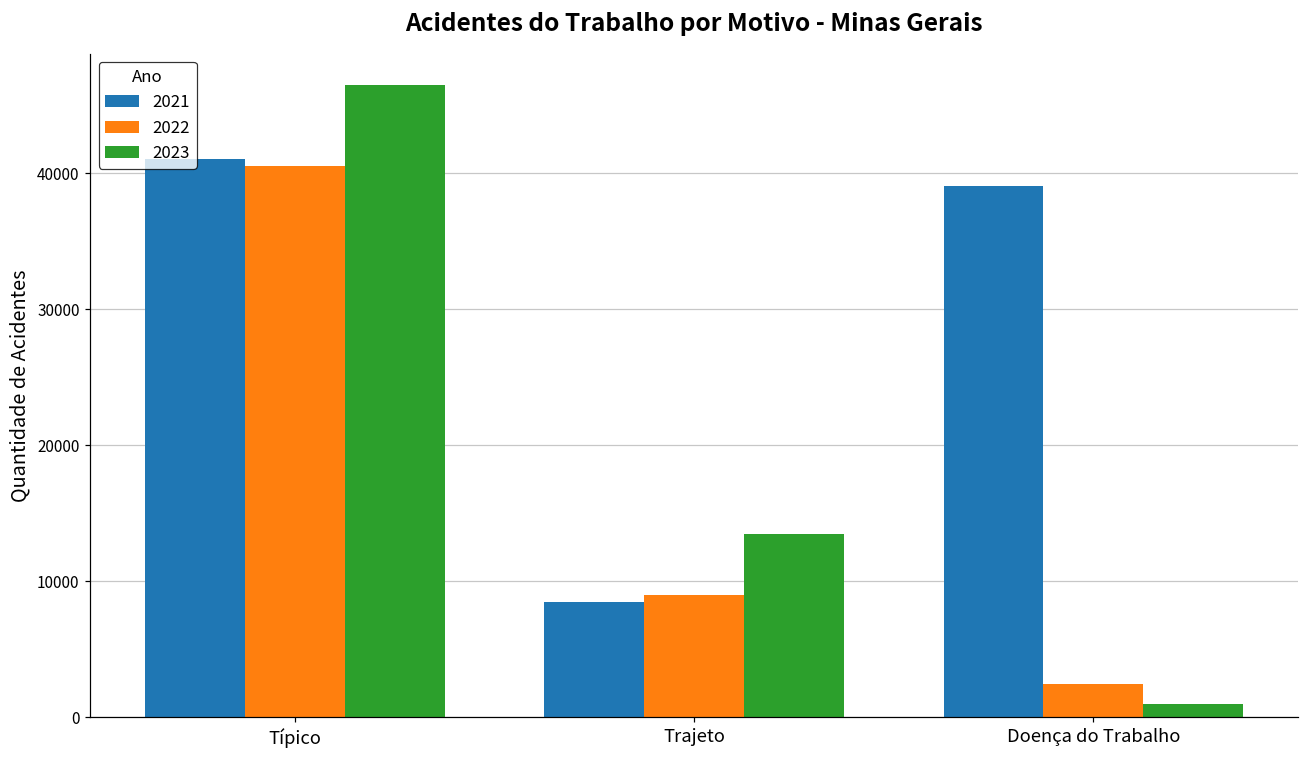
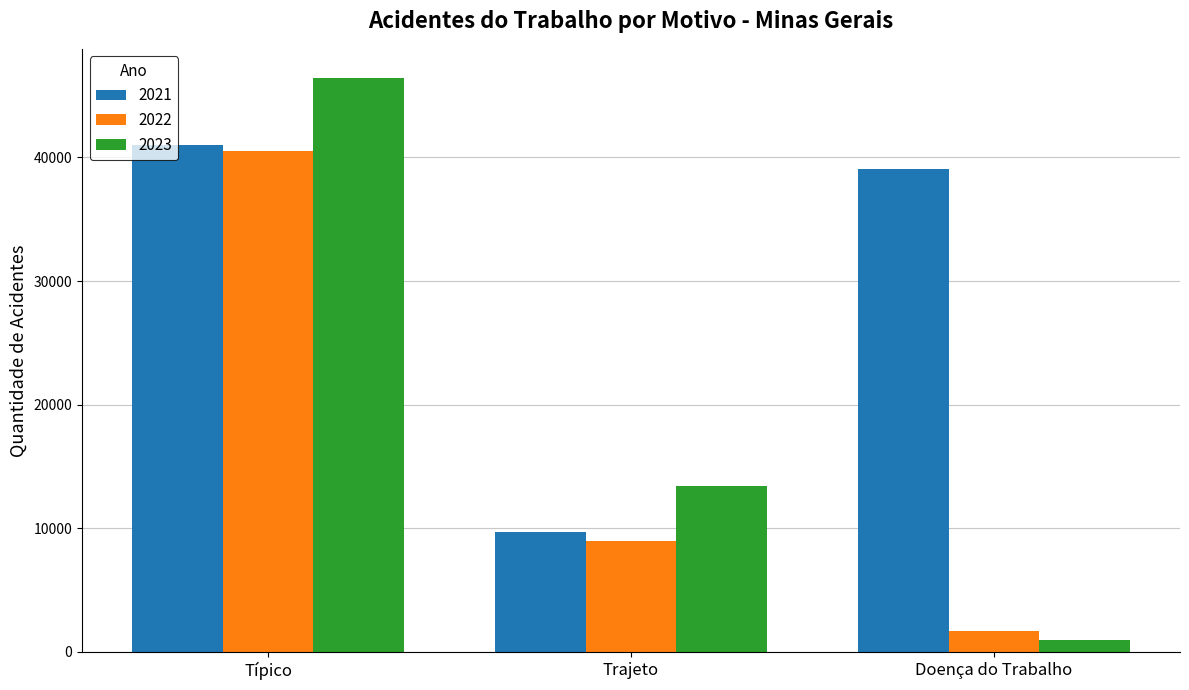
  {
    "2021": {
-     "Trajeto": 8500,
+     "Trajeto": 9700,
      "Doença do Trabalho": 39100
    },
    "2022": {
      "Típico": 40500,
      "Trajeto": 9000,
-     "Doença do Trabalho": 2500
+     "Doença do Trabalho": 1700
    },
    "2023": {
      "Típico": 46500,
      "Trajeto": 13500,
      "Doença do Trabalho": 1000
    }
  }
